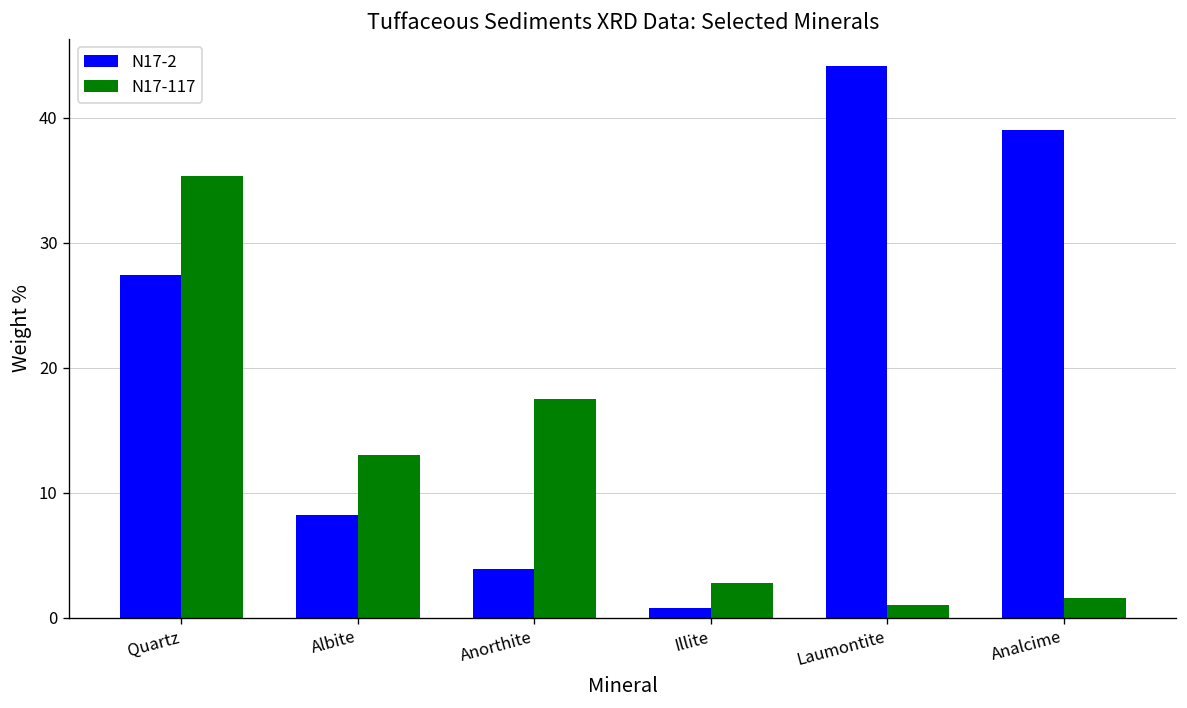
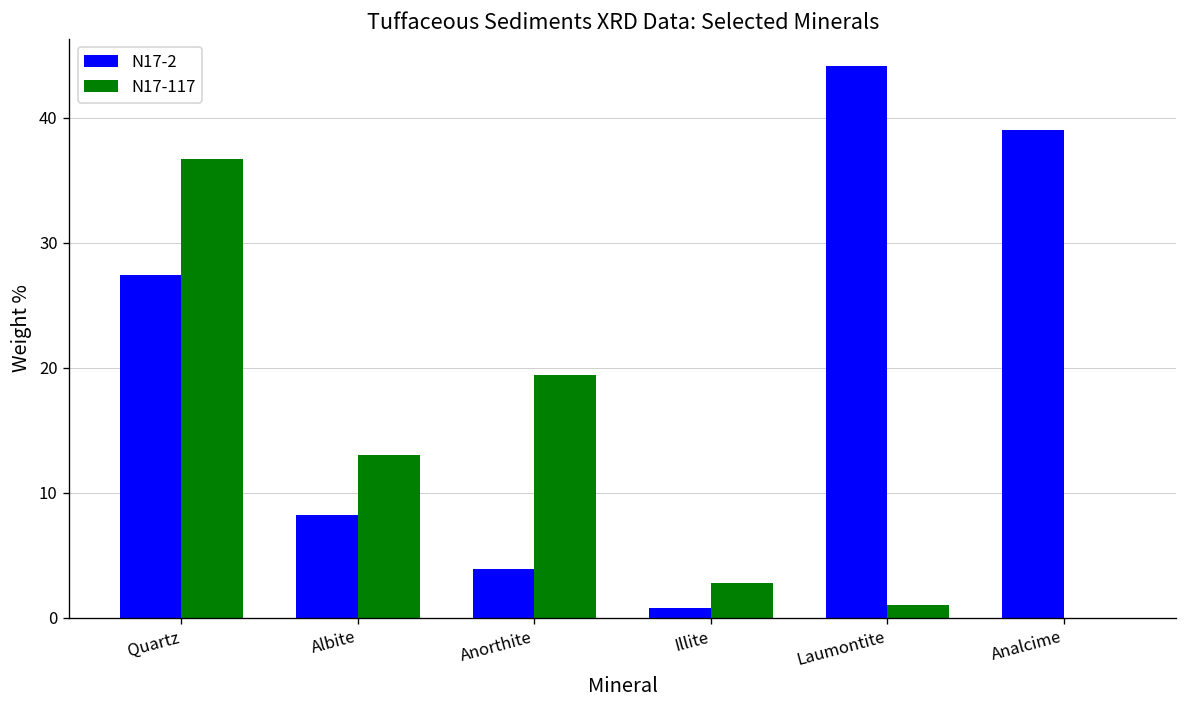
  {
    "N17-2": {
      "Quartz": 27.4,
      "Albite": 8.2,
      "Anorthite": 3.9,
      "Illite": 0.7,
      "Laumontite": 44.1,
      "Analcime": 39.0
    },
    "N17-117": {
-     "Quartz": 35.3,
+     "Quartz": 36.7,
      "Albite": 13.0,
-     "Anorthite": 17.5,
+     "Anorthite": 19.4,
      "Illite": 2.8,
      "Laumontite": 1.0,
-     "Analcime": 1.6
+     "Analcime": 0.0
    }
  }
